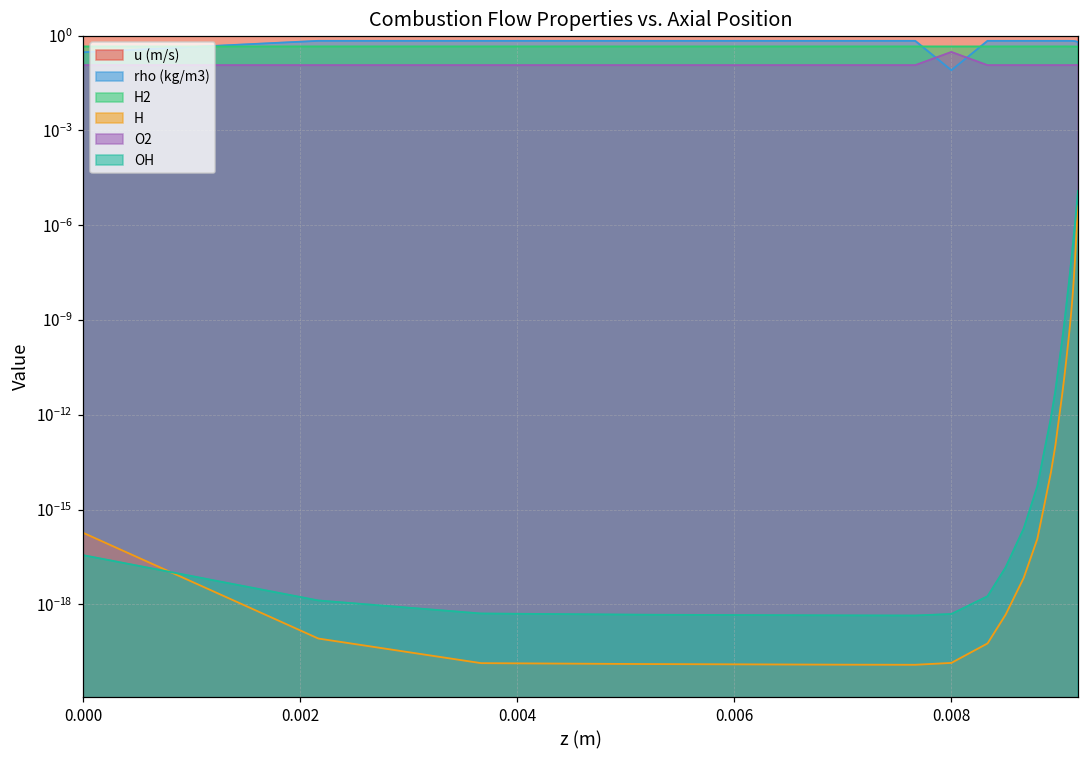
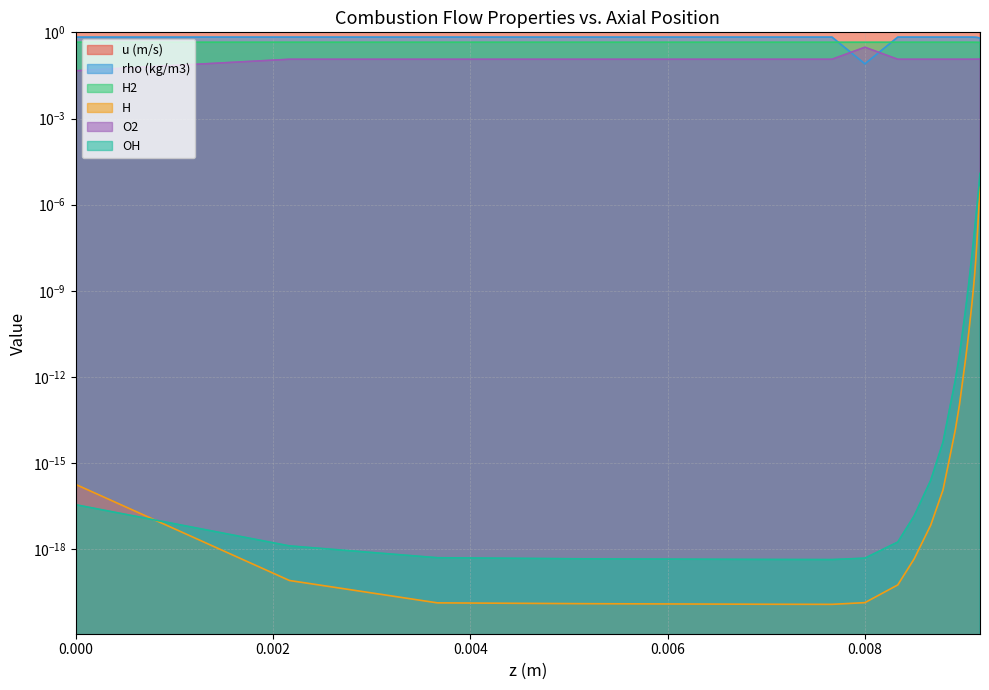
  {
    "rho (kg/m3)": {
-     "0.000": 0.3,
+     "0.000": 0.7,
      "0.008": 0.08
    },
    "H": {
      "0.000": 0.000000000000,
      "0.008": 0.000000000000
    },
    "O2": {
-     "0.000": 0.12,
+     "0.000": 0.05,
      "0.008": 0.3
    }
  }
